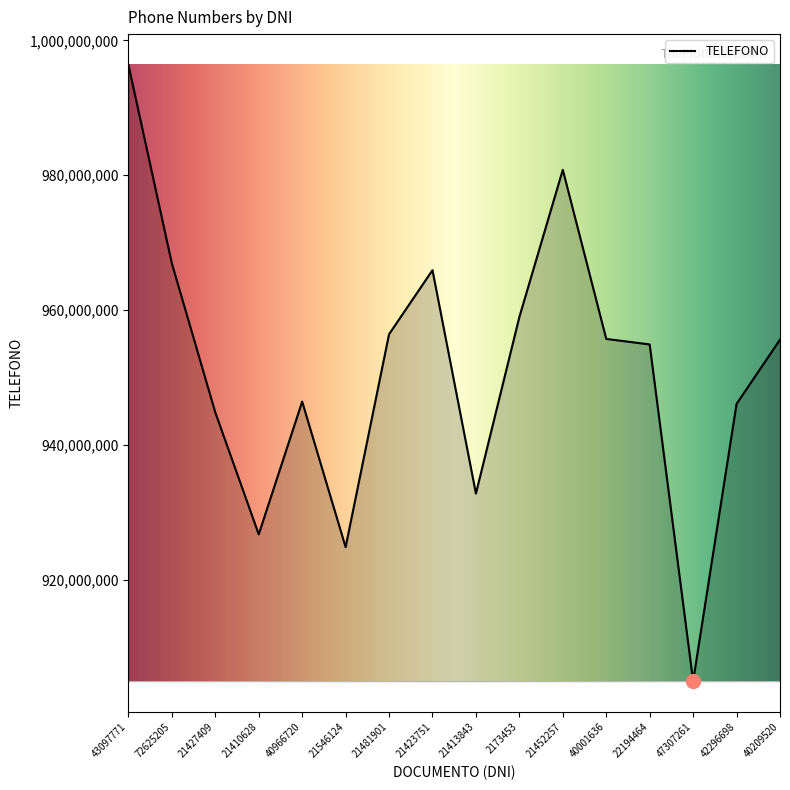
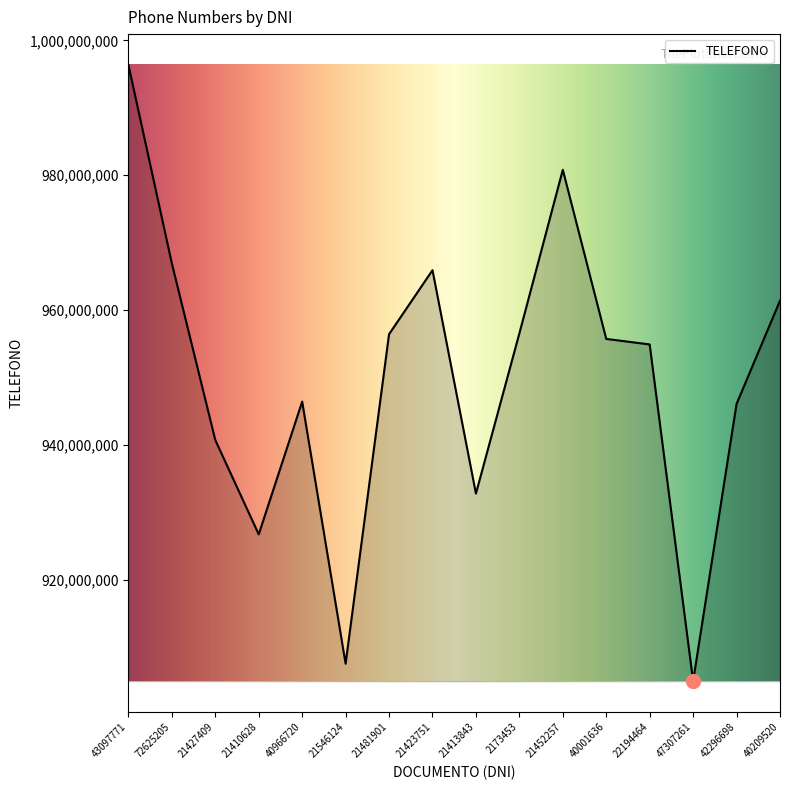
  {
    "TELEFONO": {
      "43097771": "996,000,000",
      "72625205": "967,000,000",
-     "21427409": "945,000,000",
+     "21427409": "941,000,000",
      "21410628": "927,000,000",
      "40966720": "946,000,000",
-     "21546124": "925,000,000",
+     "21546124": "908,000,000",
      "21481901": "956,000,000",
      "21423751": "966,000,000",
      "21413843": "933,000,000",
-     "2173453": "959,000,000",
+     "2173453": "957,000,000",
      "21452257": "981,000,000",
      "40001636": "956,000,000",
      "22194464": "955,000,000",
      "42296698": "946,000,000",
-     "40209520": "956,000,000"
+     "40209520": "961,000,000"
    }
  }
